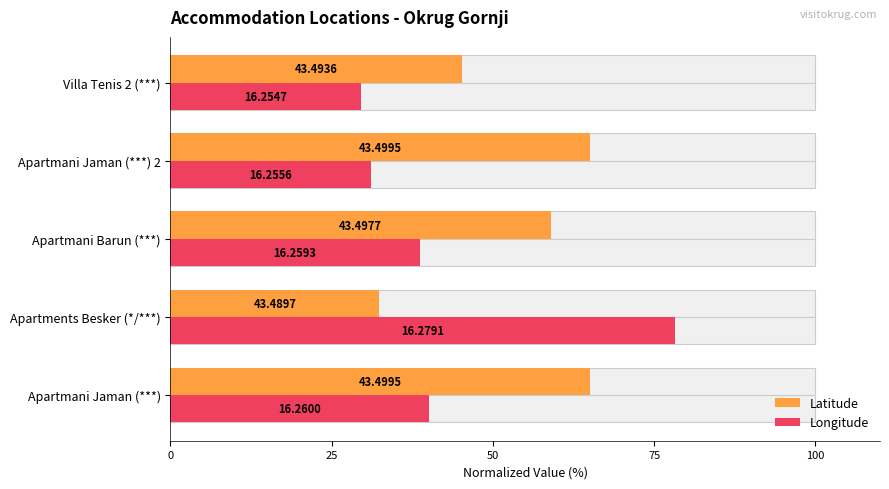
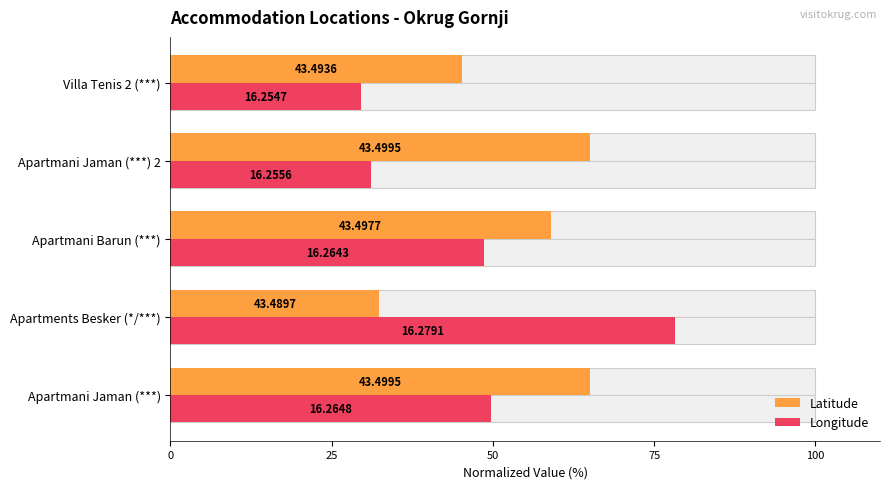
  {
    "Longitude": {
-     "Apartmani Barun (***)": 16.2593,
-     "Apartmani Jaman (***)": 16.2600
+     "Apartmani Barun (***)": 16.2643,
+     "Apartmani Jaman (***)": 16.2648
    }
  }
